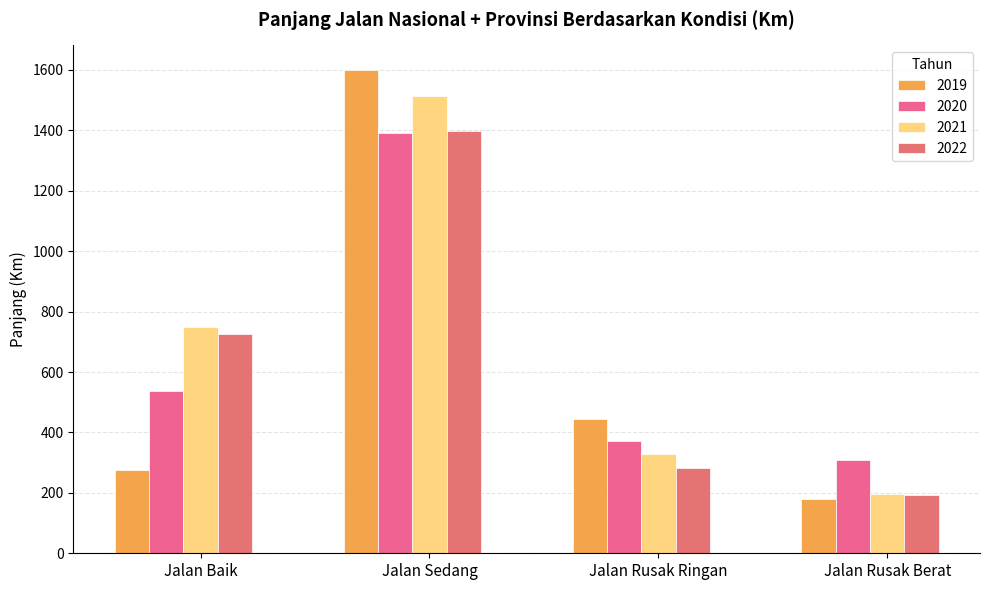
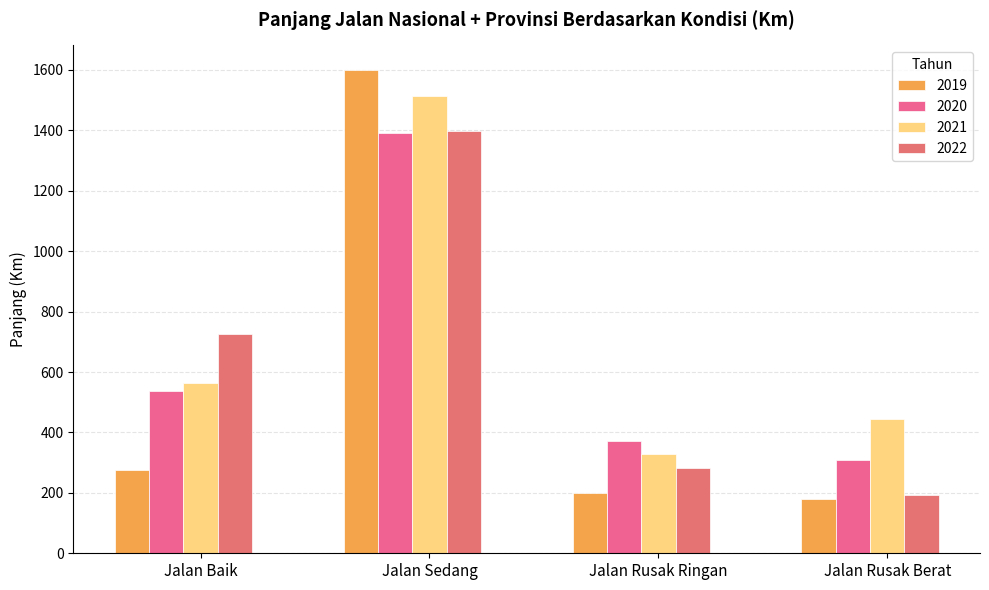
  {
    "2019": {
      "Jalan Baik": 280,
      "Jalan Sedang": 1600,
-     "Jalan Rusak Ringan": 440,
+     "Jalan Rusak Ringan": 200,
      "Jalan Rusak Berat": 180
    },
    "2021": {
-     "Jalan Baik": 750,
+     "Jalan Baik": 560,
      "Jalan Sedang": 1510,
      "Jalan Rusak Ringan": 330,
-     "Jalan Rusak Berat": 200
+     "Jalan Rusak Berat": 450
    }
  }
